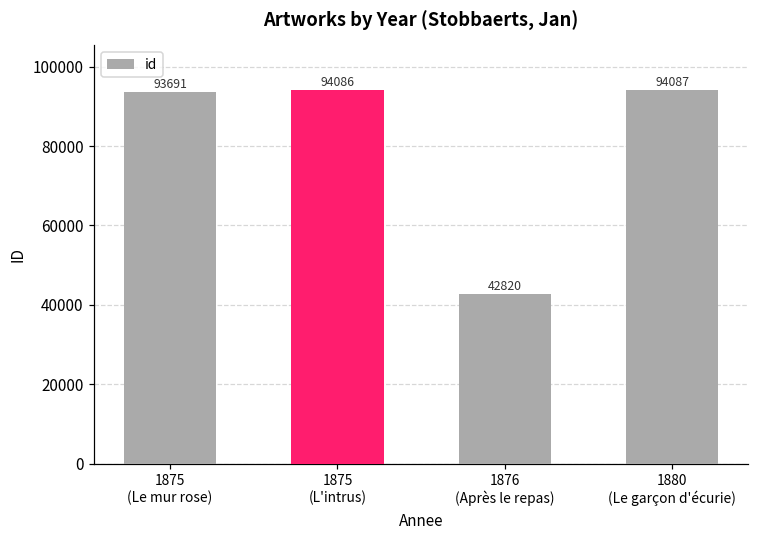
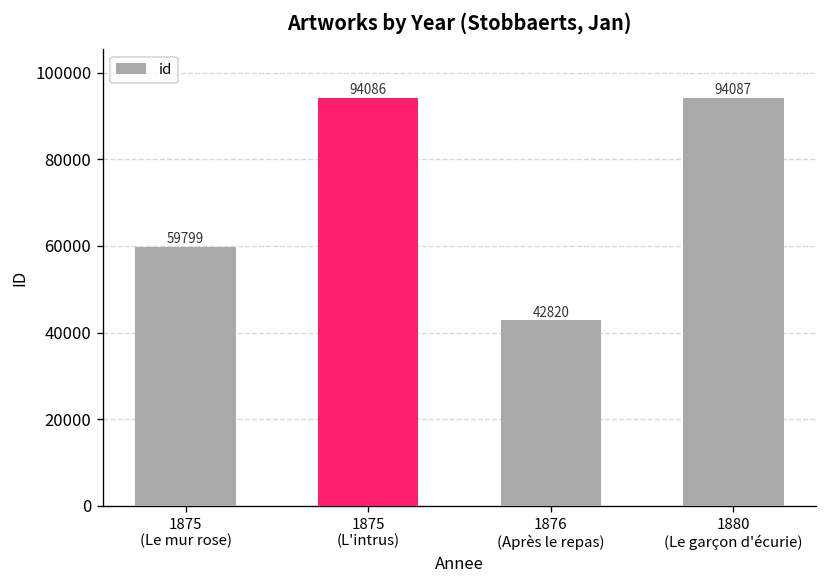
  {
-   "1875 (Le mur rose)": 93691,
+   "1875 (Le mur rose)": 59799,
    "1875 (L'intrus)": 94086,
    "1876 (Après le repas)": 42820,
    "1880 (Le garçon d'écurie)": 94087
  }
